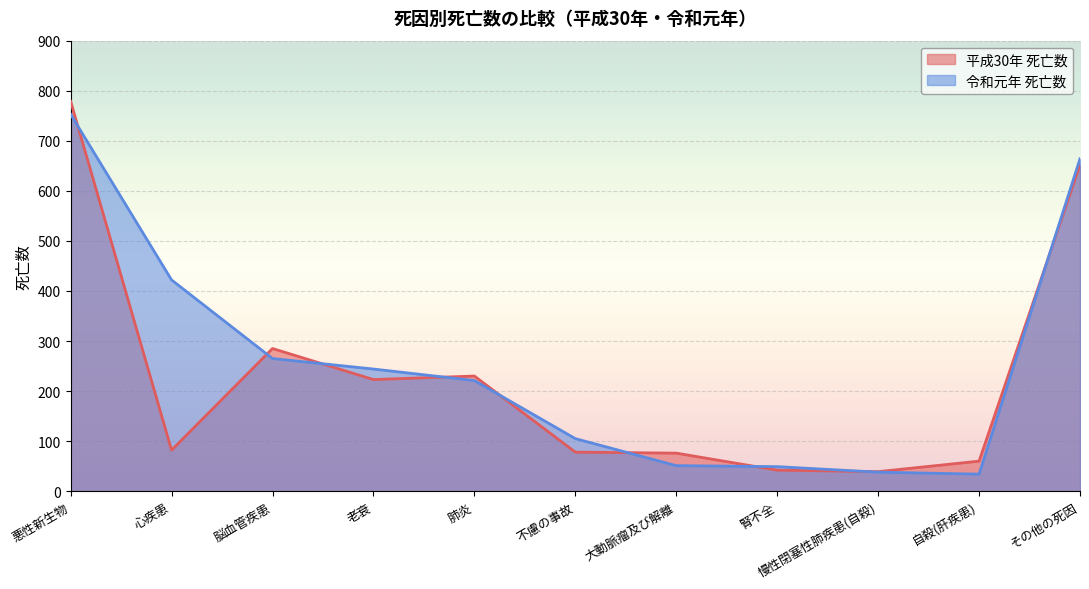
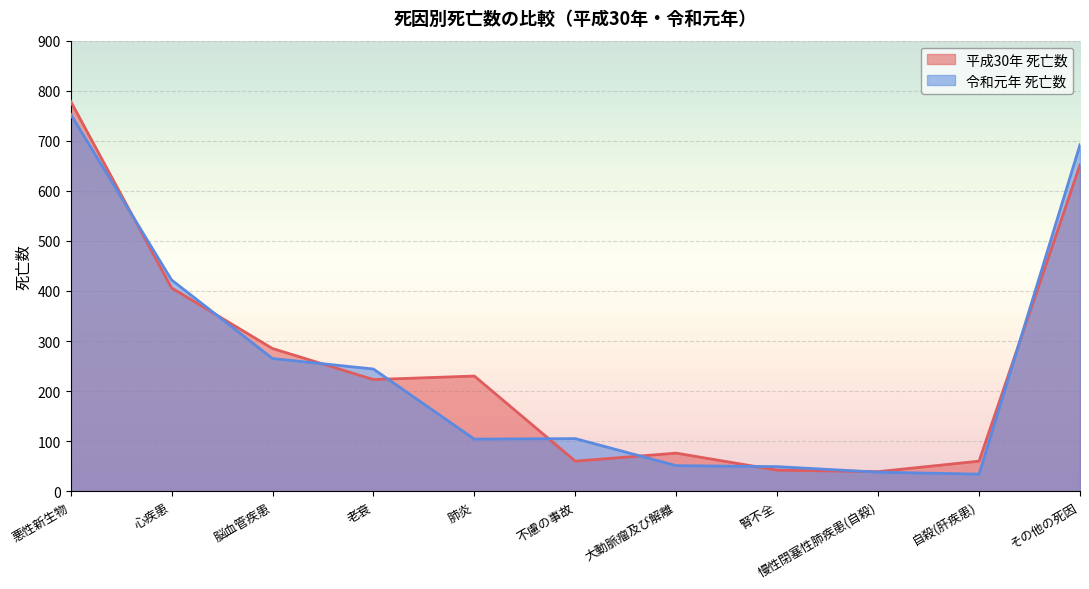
  {
    "平成30年 死亡数": {
      "悪性新生物": 780,
-     "心疾患": 80,
+     "心疾患": 410,
      "脳血管疾患": 290,
      "老衰": 220,
      "肺炎": 230,
-     "不慮の事故": 80,
+     "不慮の事故": 60,
      "大動脈瘤及び解離": 80,
      "腎不全": 40,
      "自殺(肝疾患)": 60,
      "その他の死因": 650
    },
    "令和元年 死亡数": {
      "悪性新生物": 750,
      "心疾患": 420,
      "脳血管疾患": 270,
      "老衰": 240,
-     "肺炎": 220,
+     "肺炎": 100,
      "不慮の事故": 110,
      "大動脈瘤及び解離": 50,
      "腎不全": 50,
      "自殺(肝疾患)": 30,
-     "その他の死因": 660
+     "その他の死因": 690
    }
  }
